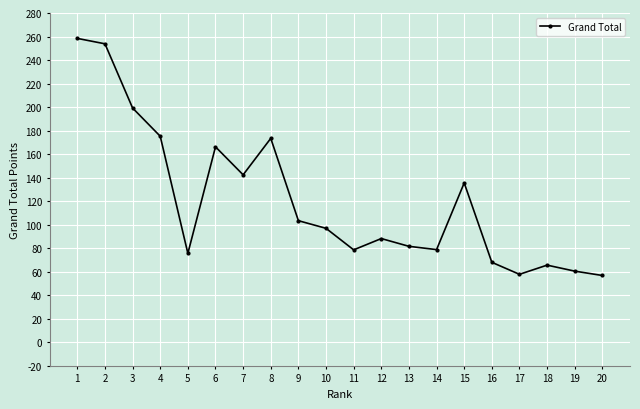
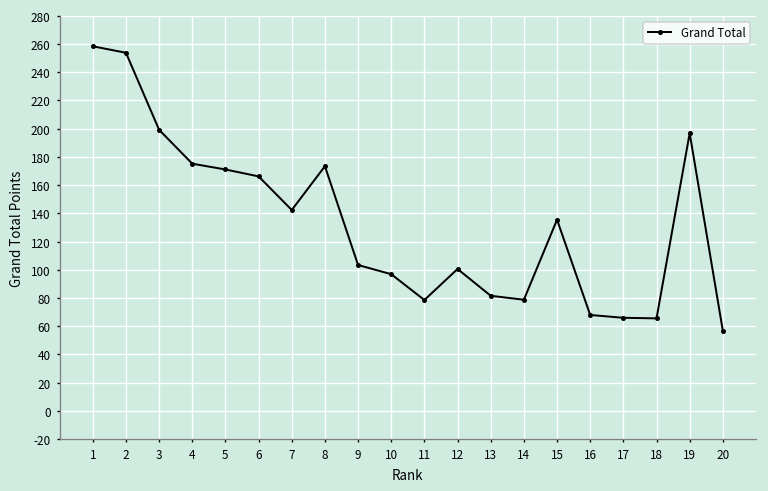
  {
    "1": 258,
    "2": 254,
    "3": 199,
    "4": 175,
-   "5": 76,
+   "5": 171,
    "6": 166,
    "7": 142,
    "8": 173,
    "9": 103,
    "10": 97,
    "11": 79,
-   "12": 88,
+   "12": 101,
    "13": 82,
    "14": 79,
    "15": 136,
    "16": 68,
-   "17": 58,
+   "17": 66,
    "18": 66,
-   "19": 61,
+   "19": 197,
    "20": 57
  }
